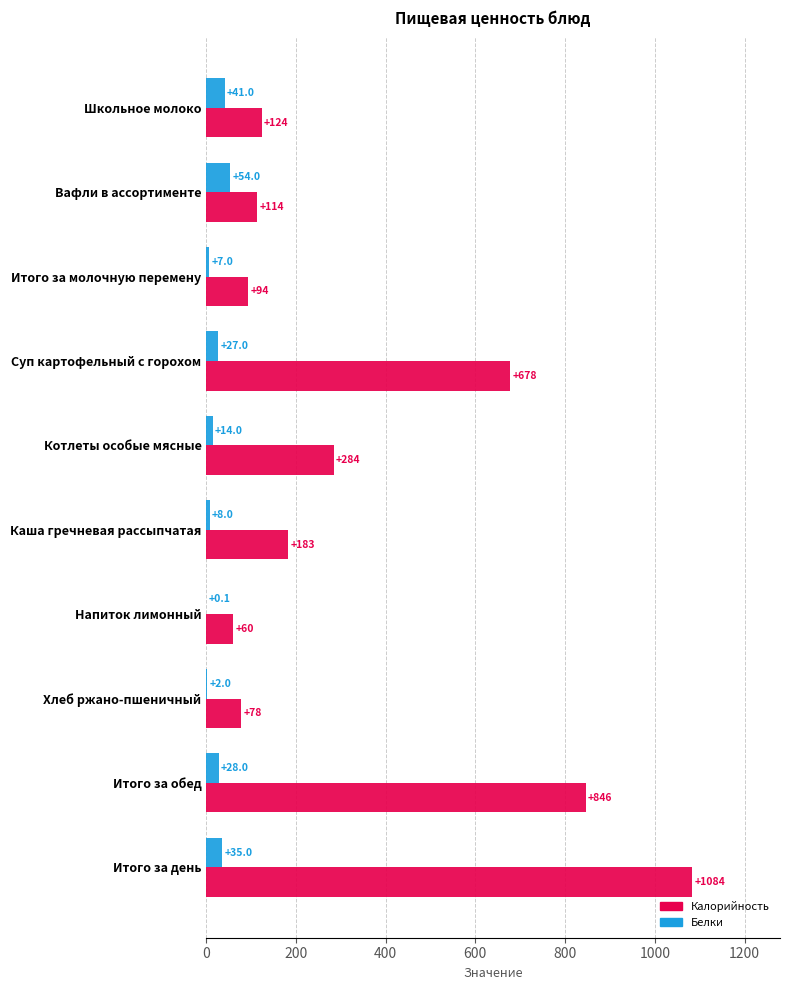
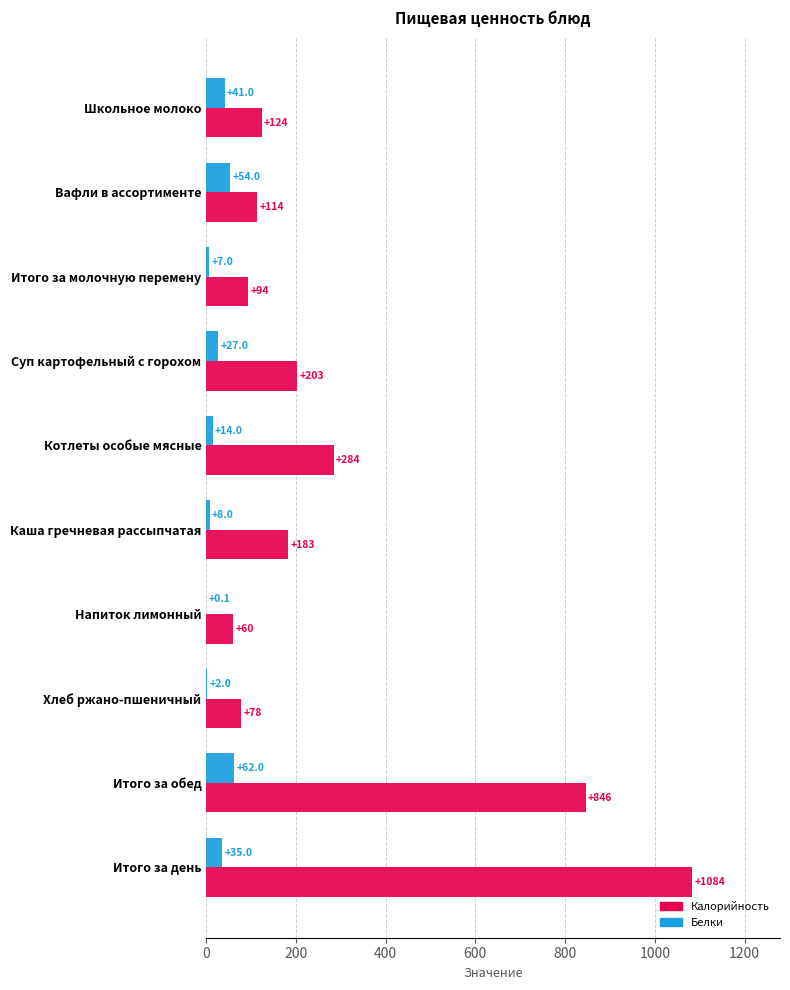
  {
    "Калорийность": {
      "Школьное молоко": "+124",
      "Вафли в ассортименте": "+114",
      "Итого за молочную перемену": "+94",
-     "Суп картофельный с горохом": "+678",
+     "Суп картофельный с горохом": "+203",
      "Котлеты особые мясные": "+284",
      "Каша гречневая рассыпчатая": "+183",
      "Напиток лимонный": "+60",
      "Хлеб ржано-пшеничный": "+78",
      "Итого за обед": "+846",
      "Итого за день": "+1084"
    },
    "Белки": {
      "Школьное молоко": "+41.0",
      "Вафли в ассортименте": "+54.0",
      "Итого за молочную перемену": "+7.0",
      "Суп картофельный с горохом": "+27.0",
      "Котлеты особые мясные": "+14.0",
      "Каша гречневая рассыпчатая": "+8.0",
      "Напиток лимонный": "+0.1",
      "Хлеб ржано-пшеничный": "+2.0",
-     "Итого за обед": "+28.0",
+     "Итого за обед": "+62.0",
      "Итого за день": "+35.0"
    }
  }
